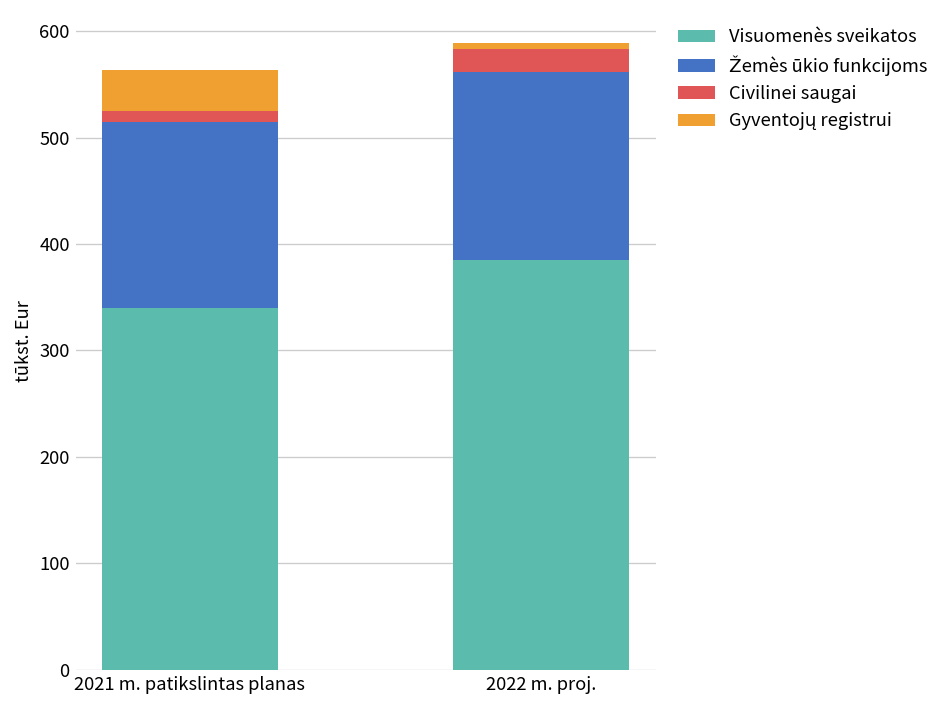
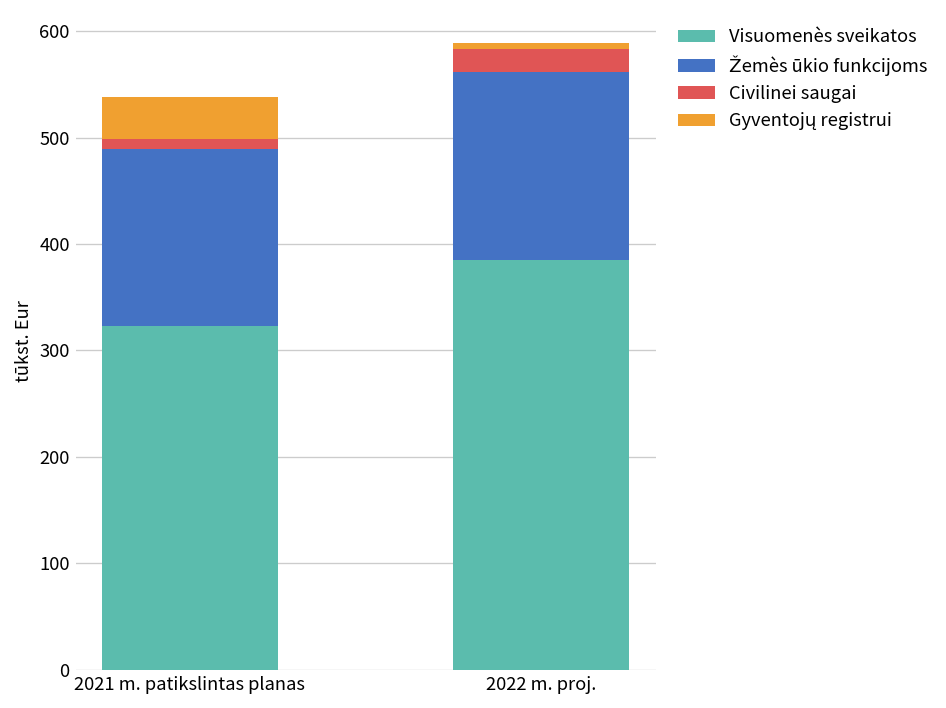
  {
    "Visuomenès sveikatos": {
-     "2021 m. patikslintas planas": 340,
+     "2021 m. patikslintas planas": 320,
      "2022 m. proj.": 390
    },
    "Žemès ūkio funkcijoms": {
-     "2021 m. patikslintas planas": 180,
+     "2021 m. patikslintas planas": 170,
      "2022 m. proj.": 180
    },
    "Civilinei saugai": {
      "2021 m. patikslintas planas": 10,
      "2022 m. proj.": 20
    },
    "Gyventojų registrui": {
      "2021 m. patikslintas planas": 40,
      "2022 m. proj.": 10
    }
  }
